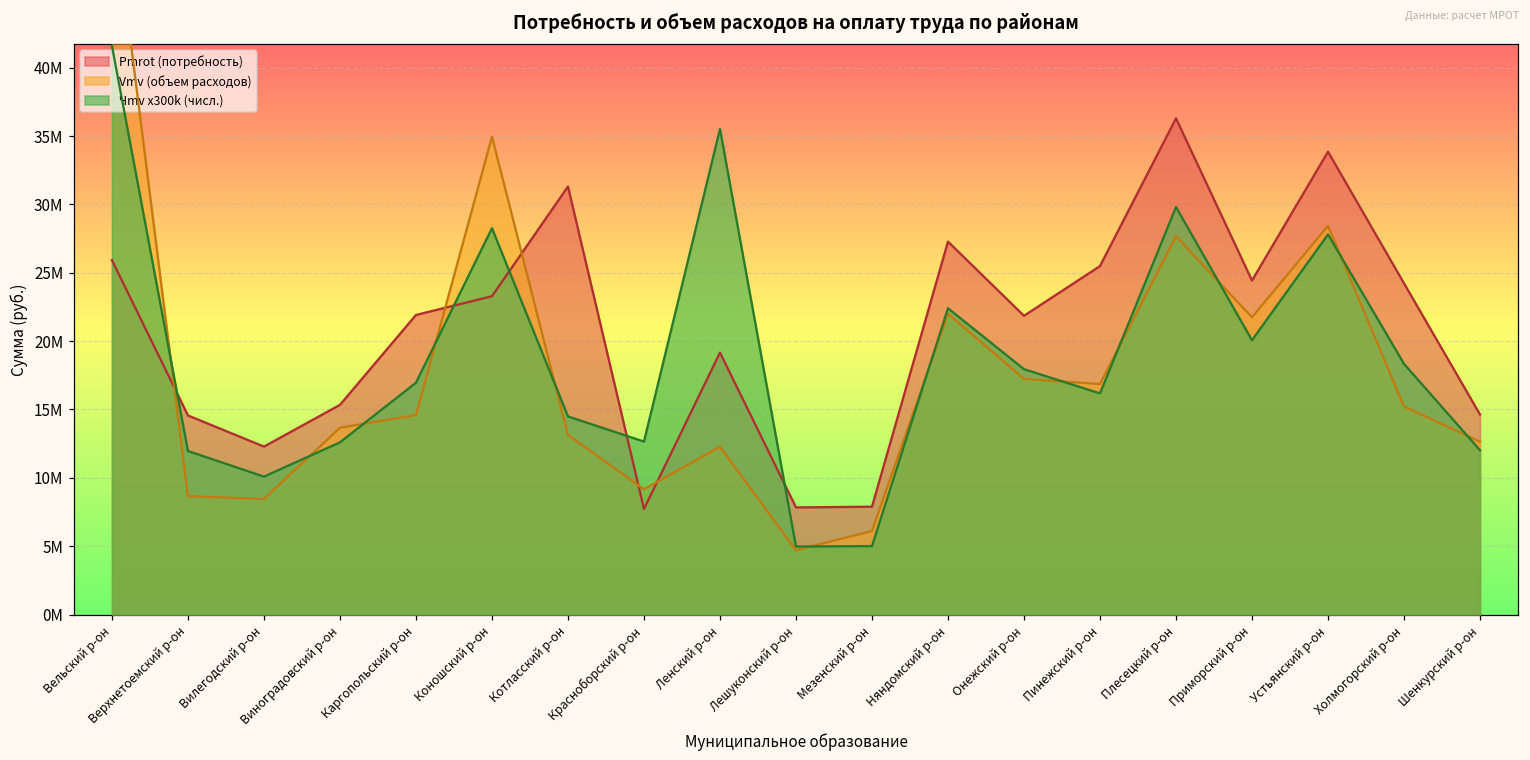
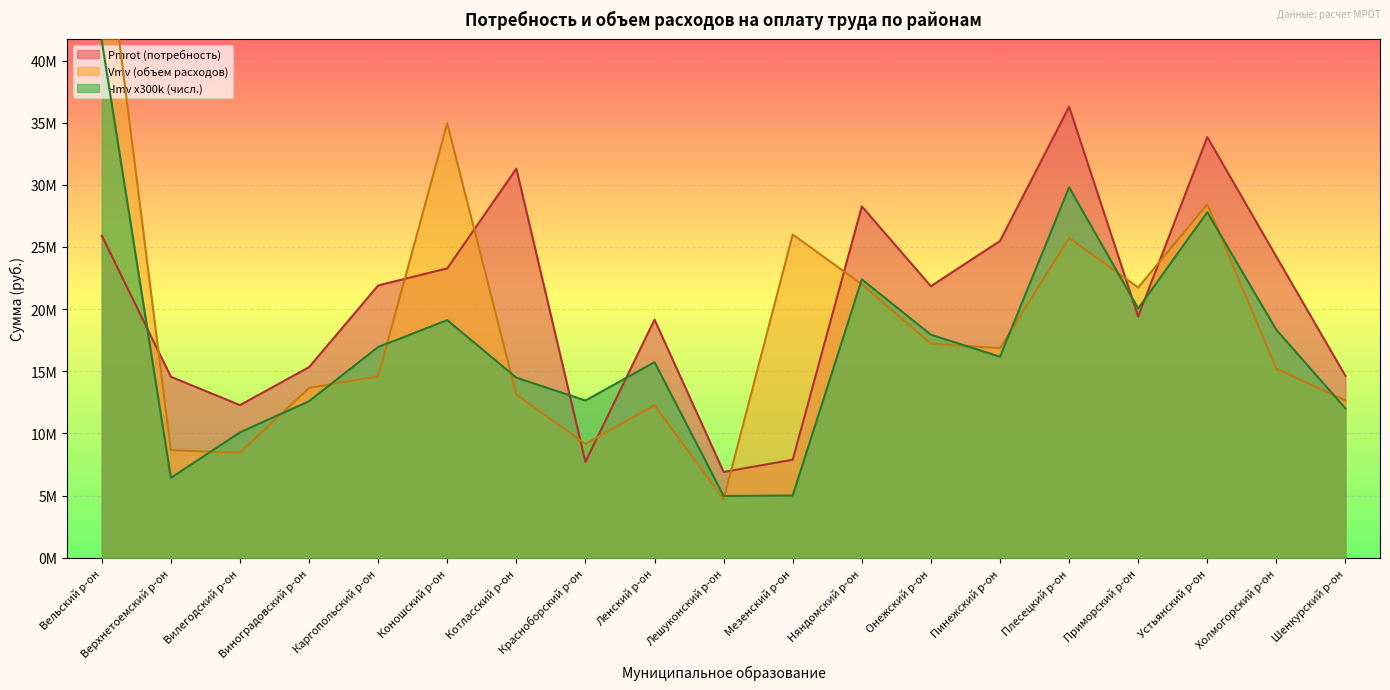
  {
    "Pmrot (потребность)": {
      "Вельский р-он": 25900000,
      "Верхнетоемский р-он": 14600000,
      "Вилегодский р-он": 12300000,
      "Виноградовский р-он": 15300000,
      "Каргопольский р-он": 21900000,
      "Коношский р-он": 23300000,
      "Котласский р-он": 31300000,
      "Красноборский р-он": 7700000,
      "Ленский р-он": 19200000,
-     "Лешуконский р-он": 7800000,
+     "Лешуконский р-он": 6900000,
      "Мезенский р-он": 7900000,
-     "Няндомский р-он": 27300000,
+     "Няндомский р-он": 28300000,
      "Онежский р-он": 21800000,
      "Пинежский р-он": 25500000,
      "Плесецкий р-он": 36300000,
-     "Приморский р-он": 24400000,
+     "Приморский р-он": 19400000,
      "Устьянский р-он": 33800000,
      "Холмогорский р-он": 24200000,
      "Шенкурский р-он": 14600000
    },
    "Vmv (объем расходов)": {
      "Верхнетоемский р-он": 8700000,
      "Вилегодский р-он": 8500000,
      "Виноградовский р-он": 13700000,
      "Каргопольский р-он": 14600000,
      "Коношский р-он": 34900000,
      "Котласский р-он": 13100000,
      "Красноборский р-он": 9200000,
      "Ленский р-он": 12300000,
      "Лешуконский р-он": 4700000,
-     "Мезенский р-он": 6100000,
+     "Мезенский р-он": 26000000,
      "Няндомский р-он": 22000000,
      "Онежский р-он": 17200000,
      "Пинежский р-он": 16900000,
-     "Плесецкий р-он": 27700000,
+     "Плесецкий р-он": 25700000,
      "Приморский р-он": 21700000,
      "Устьянский р-он": 28400000,
      "Холмогорский р-он": 15200000,
      "Шенкурский р-он": 12600000
    },
    "Чmv x300k (числ.)": {
      "Вельский р-он": 41600000,
-     "Верхнетоемский р-он": 12000000,
+     "Верхнетоемский р-он": 6400000,
      "Вилегодский р-он": 10100000,
      "Виноградовский р-он": 12600000,
      "Каргопольский р-он": 17000000,
-     "Коношский р-он": 28300000,
+     "Коношский р-он": 19100000,
      "Котласский р-он": 14500000,
      "Красноборский р-он": 12600000,
-     "Ленский р-он": 35500000,
+     "Ленский р-он": 15700000,
      "Лешуконский р-он": 5000000,
      "Мезенский р-он": 5000000,
      "Няндомский р-он": 22400000,
      "Онежский р-он": 17900000,
      "Пинежский р-он": 16200000,
      "Плесецкий р-он": 29800000,
      "Приморский р-он": 20100000,
      "Устьянский р-он": 27800000,
      "Холмогорский р-он": 18300000,
      "Шенкурский р-он": 12000000
    }
  }
